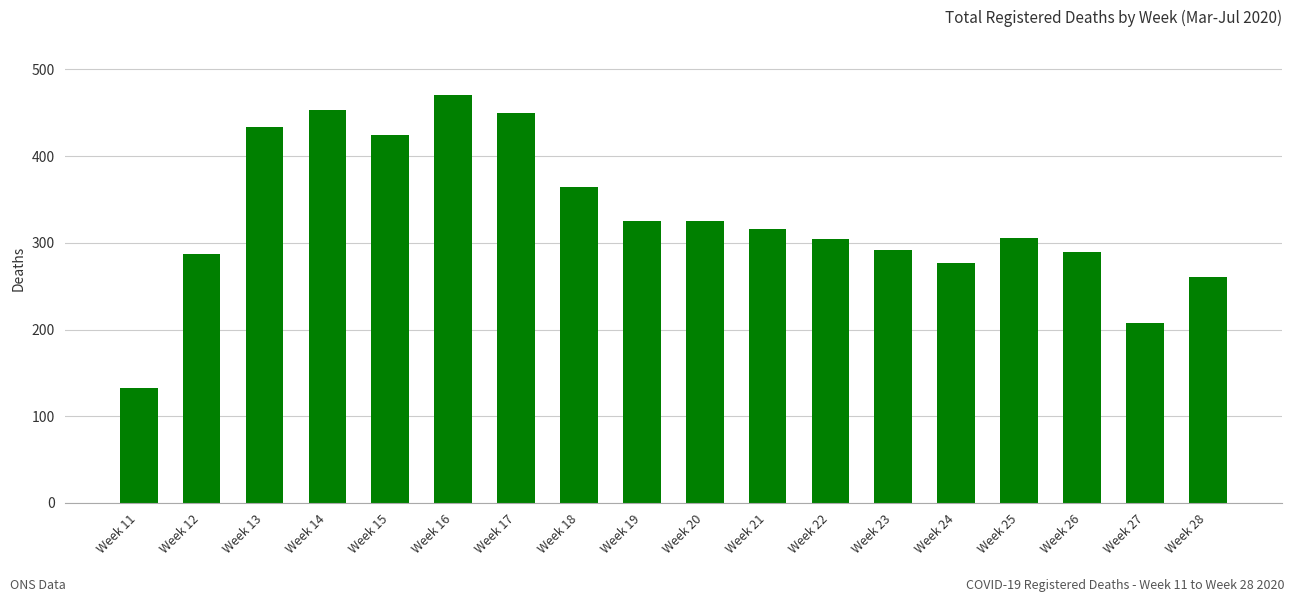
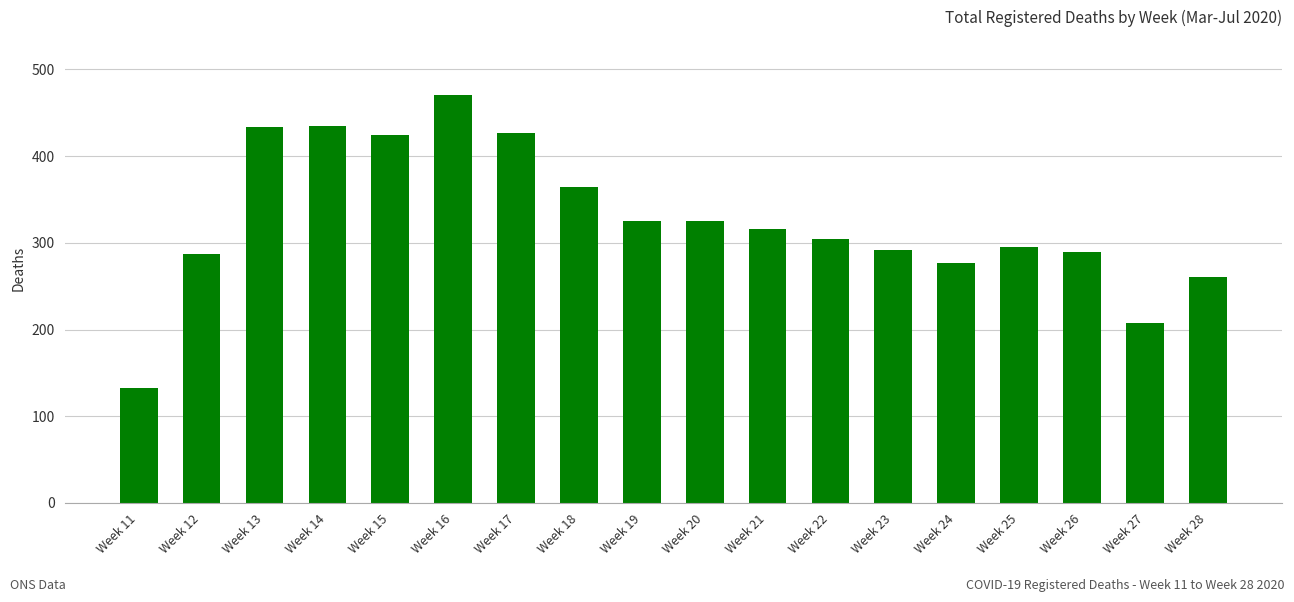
  {
    "Week 11": 130,
    "Week 12": 290,
    "Week 13": 430,
-   "Week 14": 450,
+   "Week 14": 440,
    "Week 15": 420,
    "Week 16": 470,
-   "Week 17": 450,
+   "Week 17": 430,
    "Week 18": 360,
    "Week 19": 330,
    "Week 20": 330,
    "Week 21": 320,
    "Week 22": 300,
    "Week 23": 290,
    "Week 24": 280,
-   "Week 25": 310,
+   "Week 25": 300,
    "Week 26": 290,
    "Week 27": 210,
    "Week 28": 260
  }
